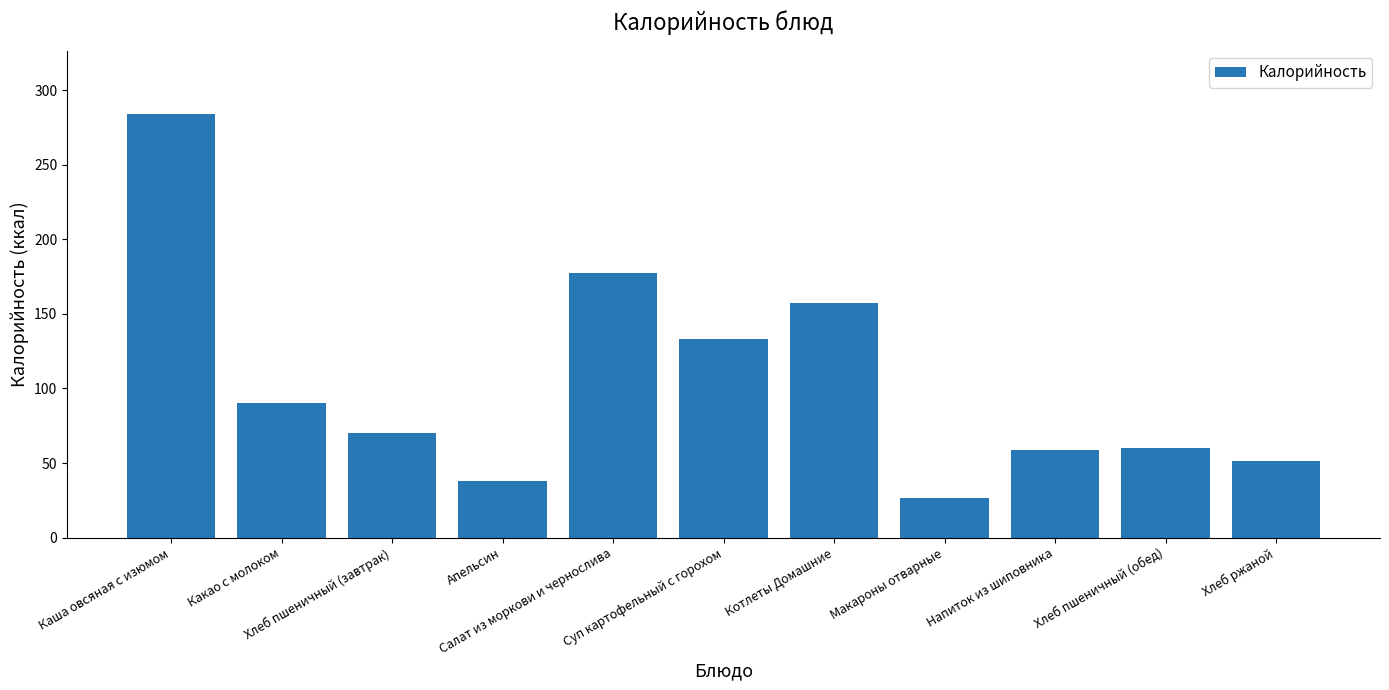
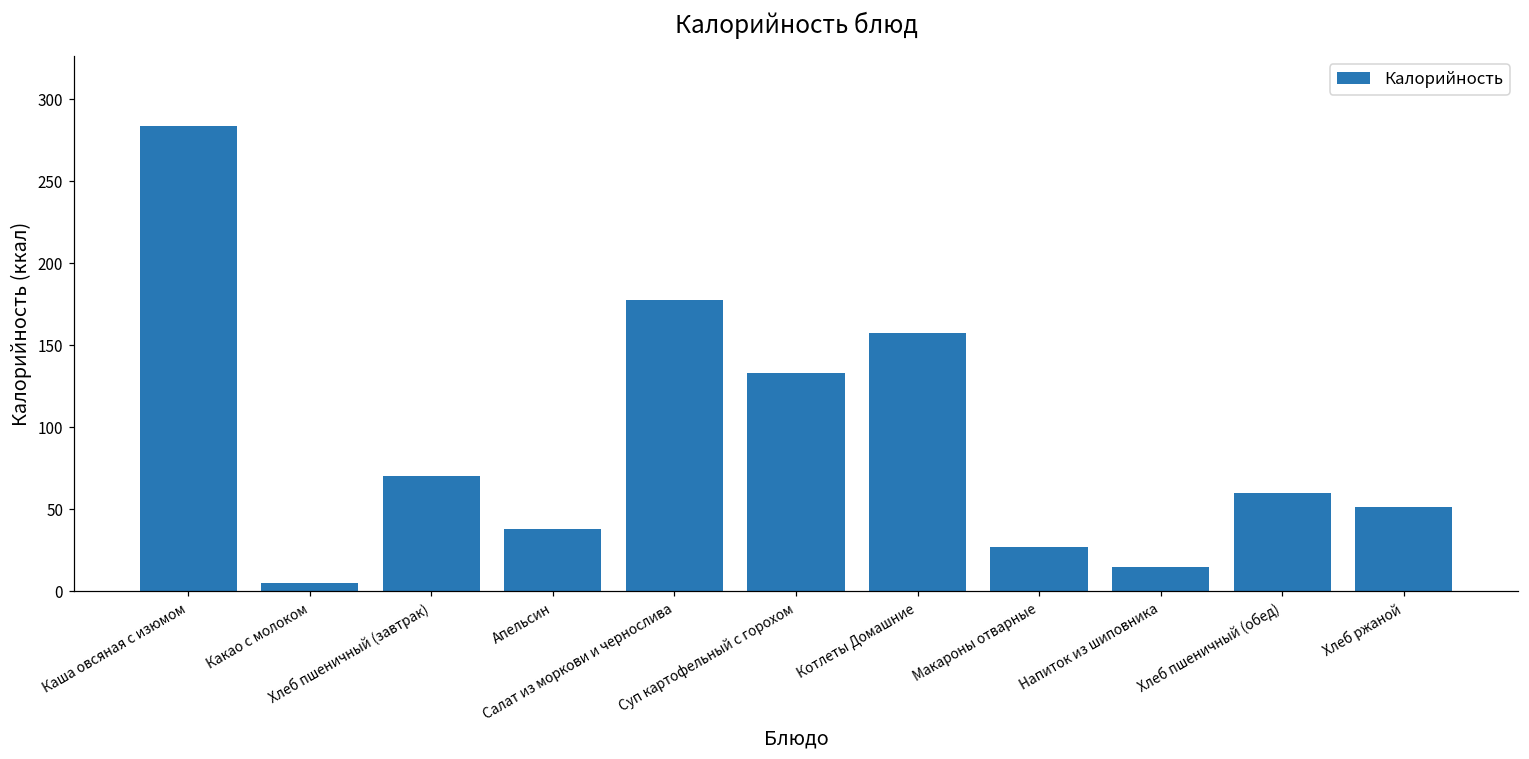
  {
    "Каша овсяная с изюмом": 284,
-   "Какао с молоком": 90,
+   "Какао с молоком": 5,
    "Хлеб пшеничный (завтрак)": 70,
    "Апельсин": 38,
    "Салат из моркови и чернослива": 178,
    "Суп картофельный с горохом": 133,
    "Котлеты Домашние": 157,
    "Макароны отварные": 27,
-   "Напиток из шиповника": 59,
+   "Напиток из шиповника": 15,
    "Хлеб пшеничный (обед)": 60,
    "Хлеб ржаной": 51
  }
